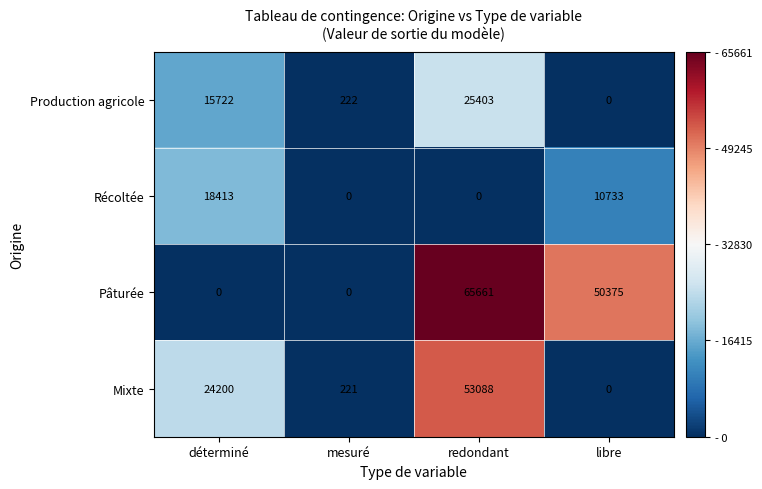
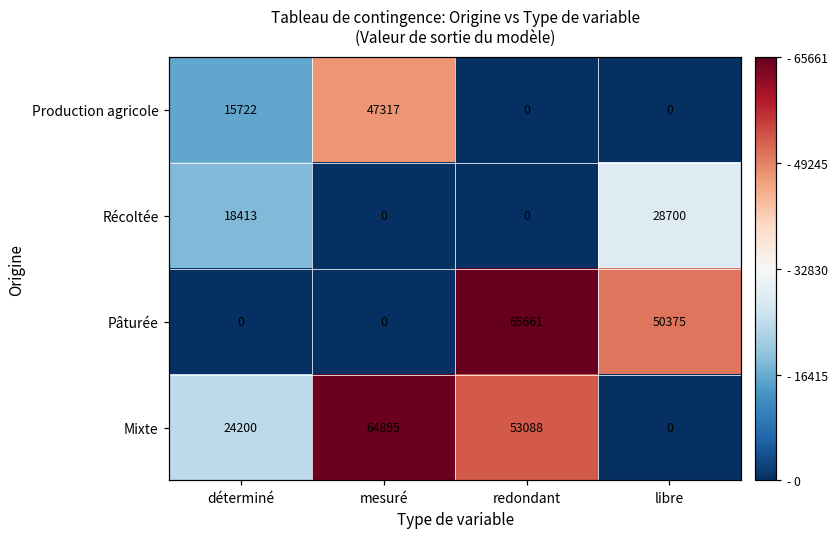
  {
    "Production agricole": {
      "déterminé": 15722,
-     "mesuré": 222,
-     "redondant": 25403,
+     "mesuré": 47317,
+     "redondant": 0,
      "libre": 0
    },
    "Récoltée": {
      "déterminé": 18413,
      "mesuré": 0,
      "redondant": 0,
-     "libre": 10733
+     "libre": 28700
    },
    "Pâturée": {
      "déterminé": 0,
      "mesuré": 0,
      "redondant": 65661,
      "libre": 50375
    },
    "Mixte": {
      "déterminé": 24200,
-     "mesuré": 221,
+     "mesuré": 64895,
      "redondant": 53088,
      "libre": 0
    }
  }
